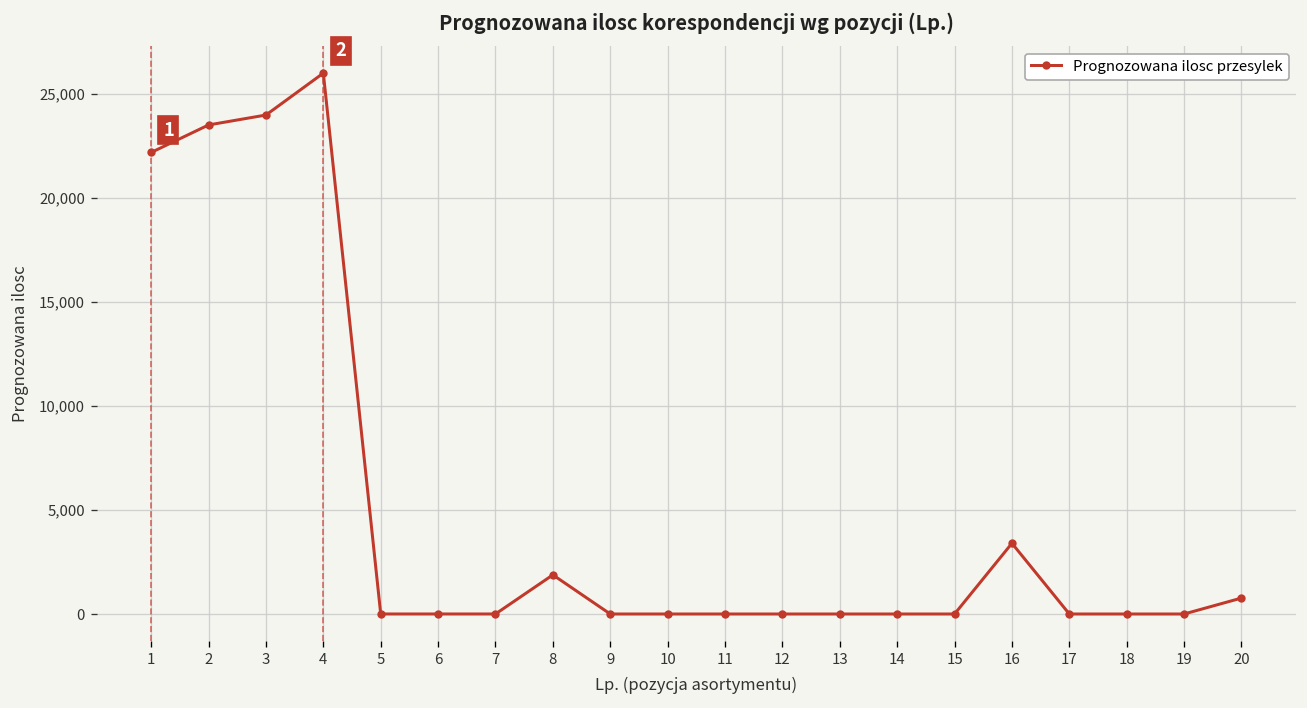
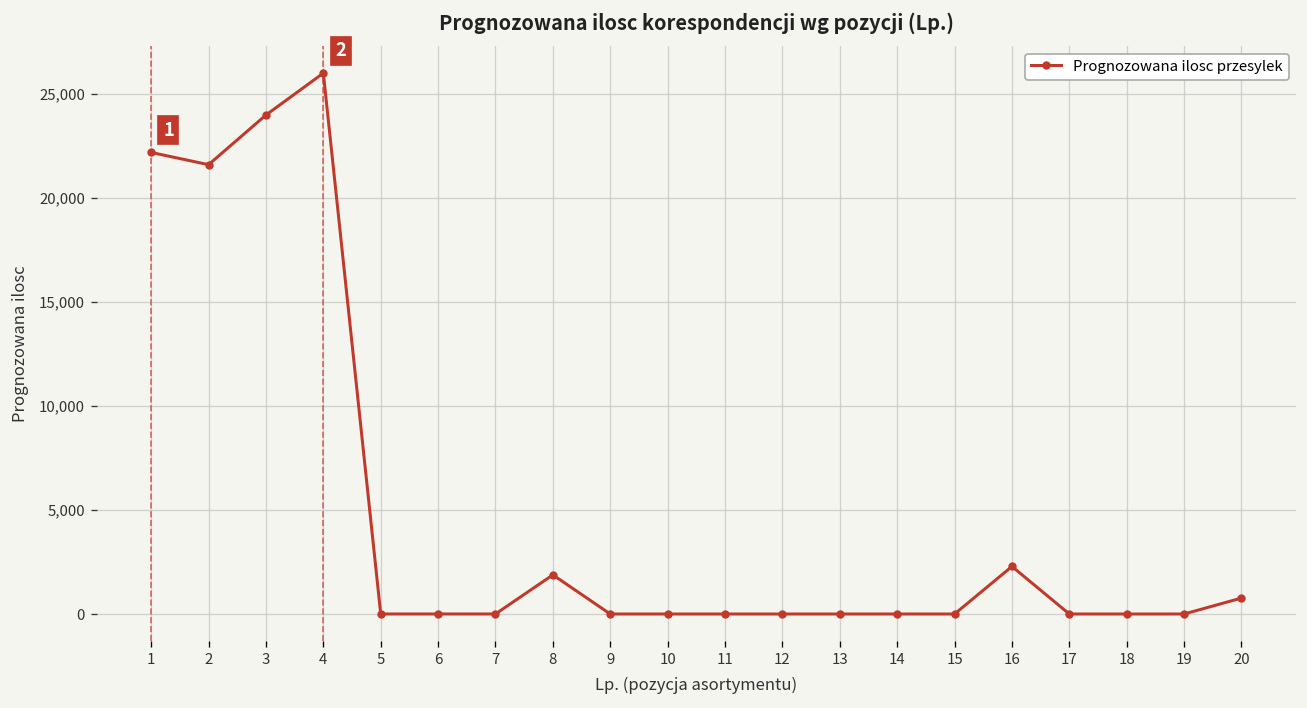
  {
-   "2": "23,500",
+   "2": "21,600",
    "3": "24,000",
    "5": "0",
    "6": "0",
    "7": "0",
    "8": "1,900",
    "9": "0",
    "10": "0",
    "11": "0",
    "12": "0",
    "13": "0",
    "14": "0",
    "15": "0",
-   "16": "3,400",
+   "16": "2,300",
    "17": "0",
    "18": "0",
    "19": "0",
    "20": "800"
  }
